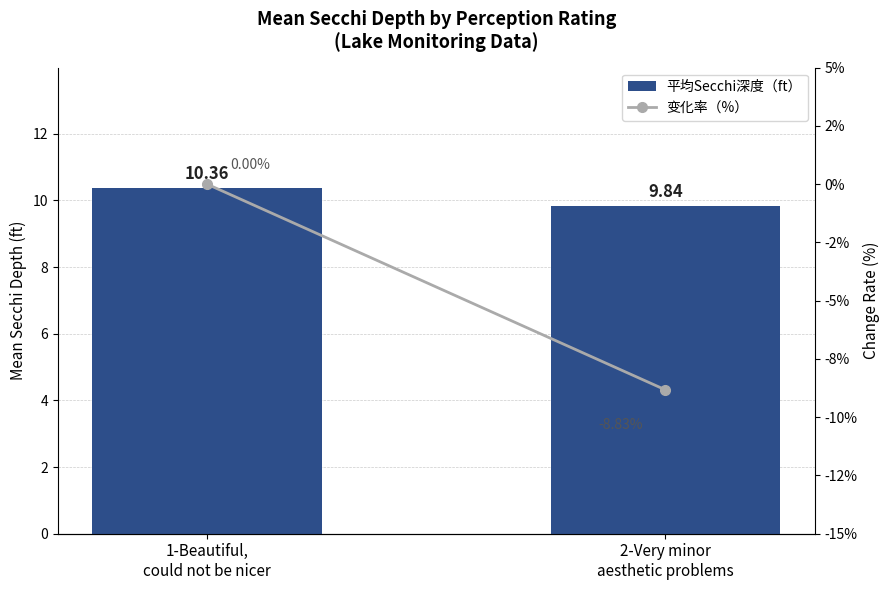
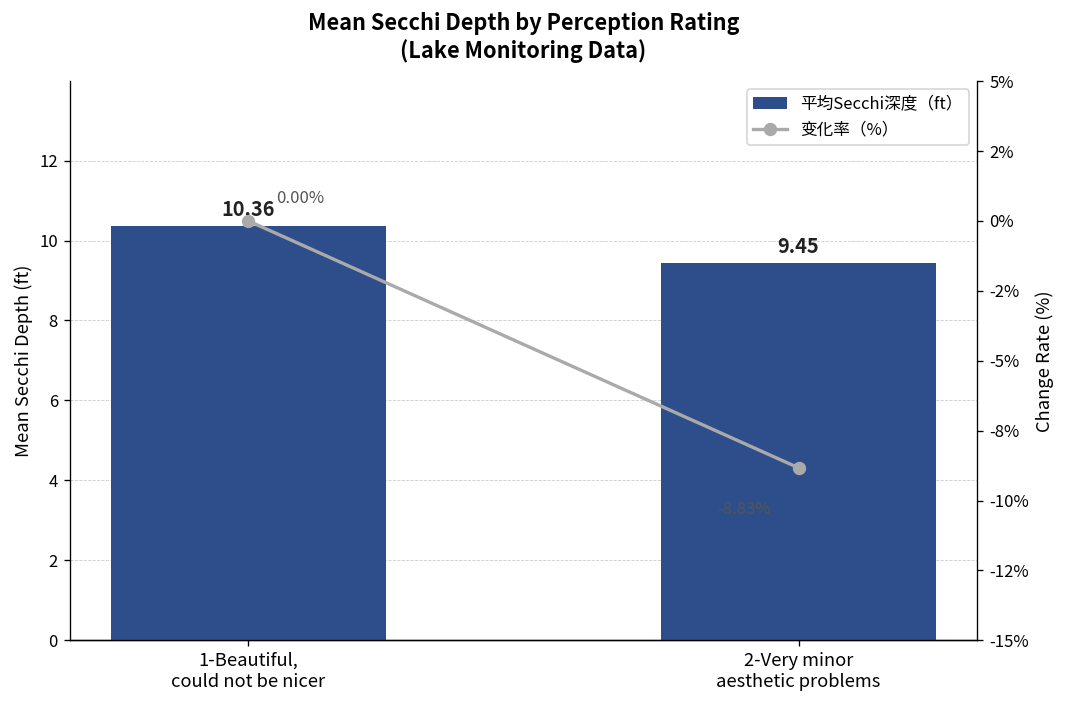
  {
    "平均Secchi深度（ft）": {
-     "2-Very minor aesthetic problems": 9.84
+     "2-Very minor aesthetic problems": 9.45
    }
  }
